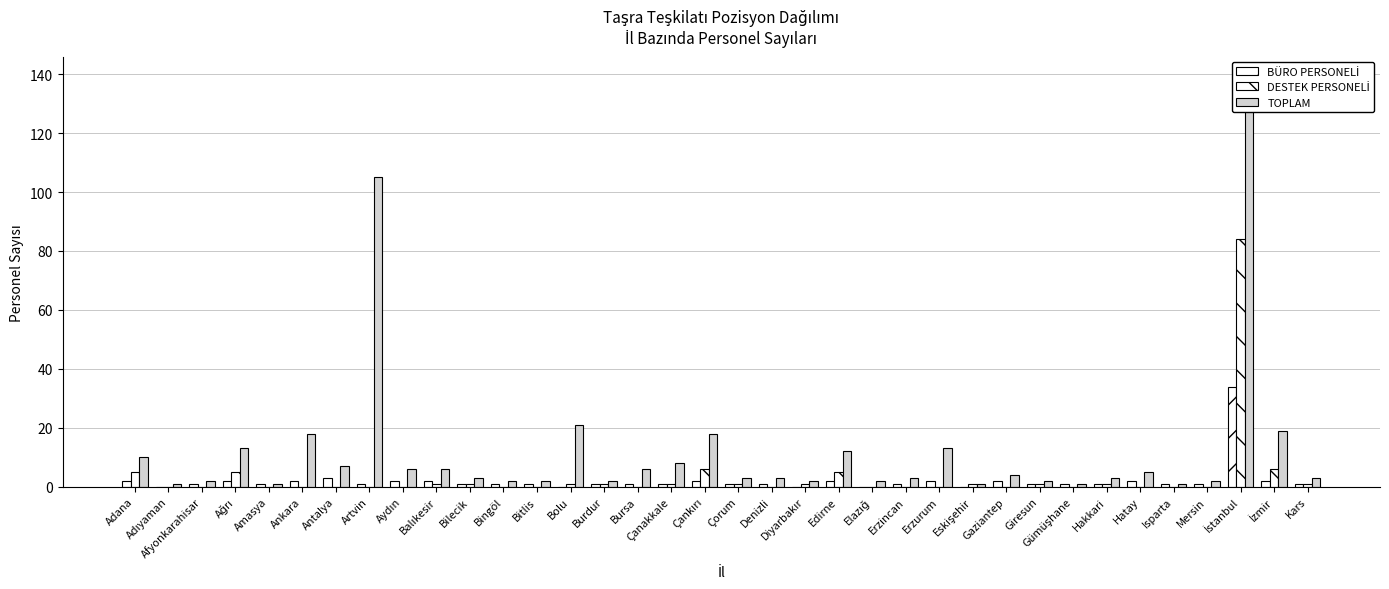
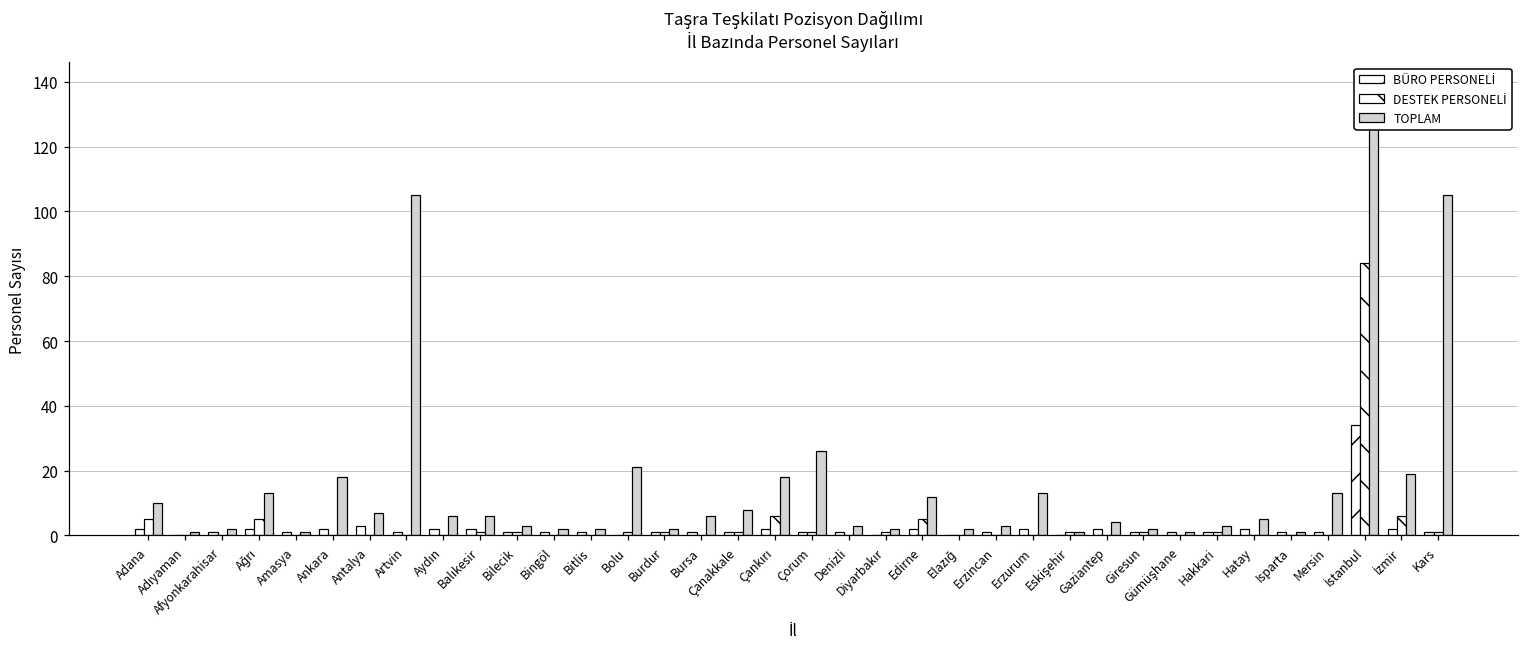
  {
    "TOPLAM": {
      "Adana": 10,
      "Adıyaman": 1,
      "Afyonkarahisar": 2,
      "Ağrı": 13,
      "Amasya": 1,
      "Ankara": 18,
      "Antalya": 7,
      "Artvin": 105,
      "Aydın": 6,
      "Balıkesir": 6,
      "Bilecik": 3,
      "Bingöl": 2,
      "Bitlis": 2,
      "Bolu": 21,
      "Burdur": 2,
      "Bursa": 6,
      "Çanakkale": 8,
      "Çankırı": 18,
-     "Çorum": 3,
+     "Çorum": 26,
      "Denizli": 3,
      "Diyarbakır": 2,
      "Edirne": 12,
      "Elazığ": 2,
      "Erzincan": 3,
      "Erzurum": 13,
      "Eskişehir": 1,
      "Gaziantep": 4,
      "Giresun": 2,
      "Gümüşhane": 1,
      "Hakkari": 3,
      "Hatay": 5,
      "Isparta": 1,
-     "Mersin": 2,
+     "Mersin": 13,
      "İzmir": 19,
-     "Kars": 3
+     "Kars": 105
    }
  }
